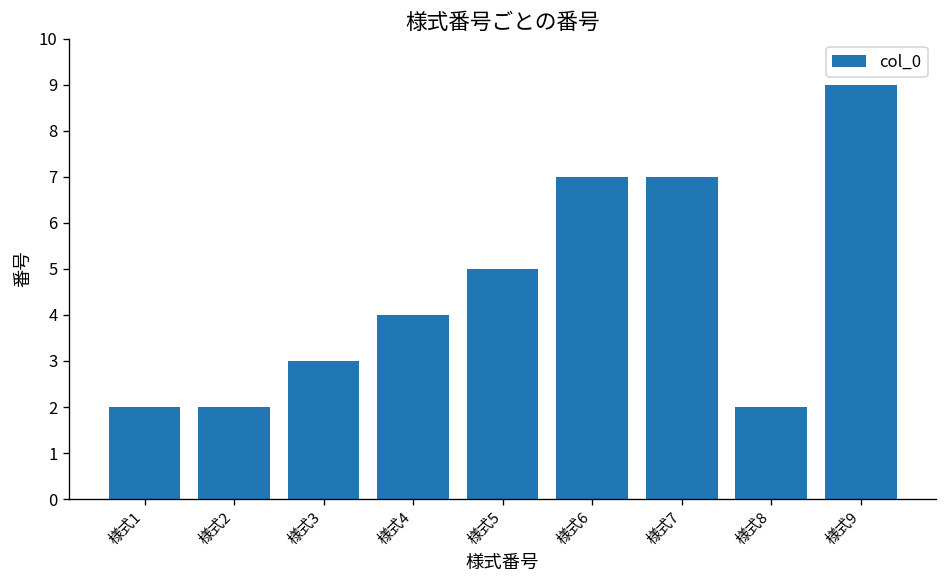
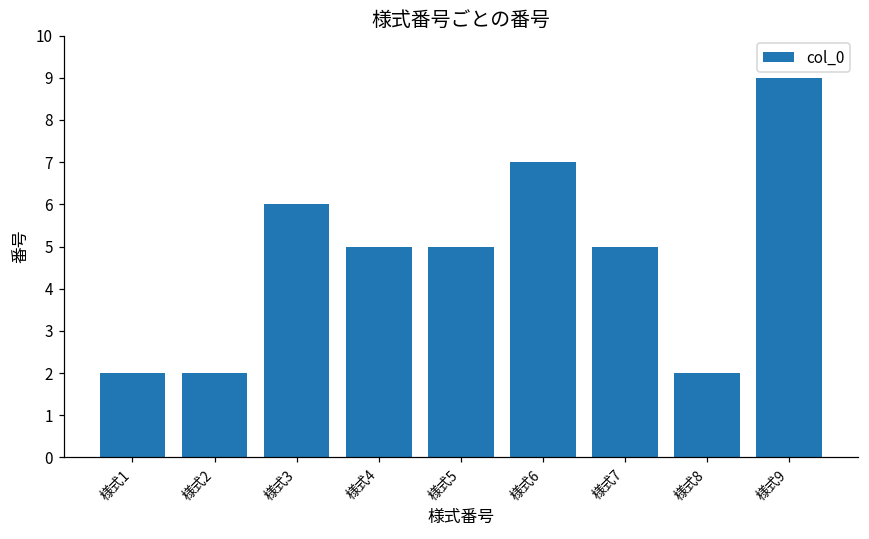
  {
    "様式1": 2,
    "様式2": 2,
-   "様式3": 3,
-   "様式4": 4,
+   "様式3": 6,
+   "様式4": 5,
    "様式5": 5,
    "様式6": 7,
-   "様式7": 7,
+   "様式7": 5,
    "様式8": 2,
    "様式9": 9
  }
